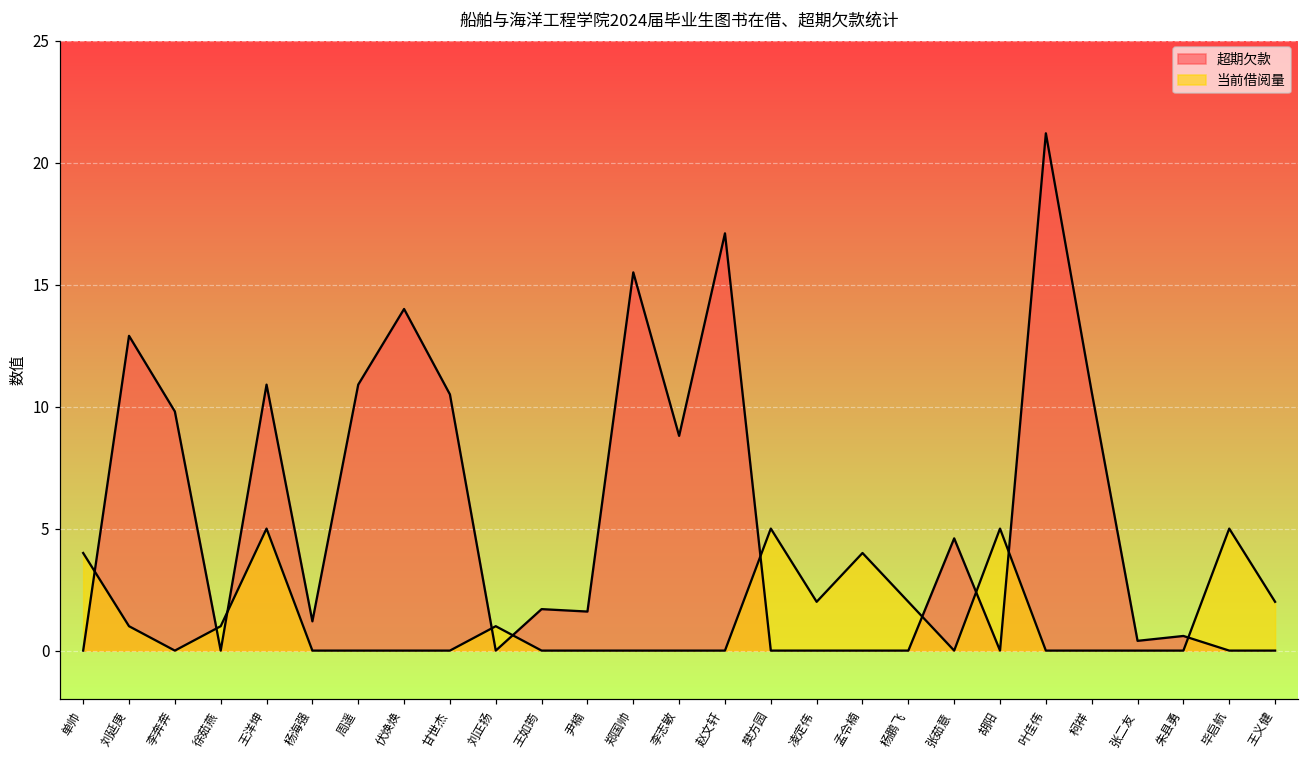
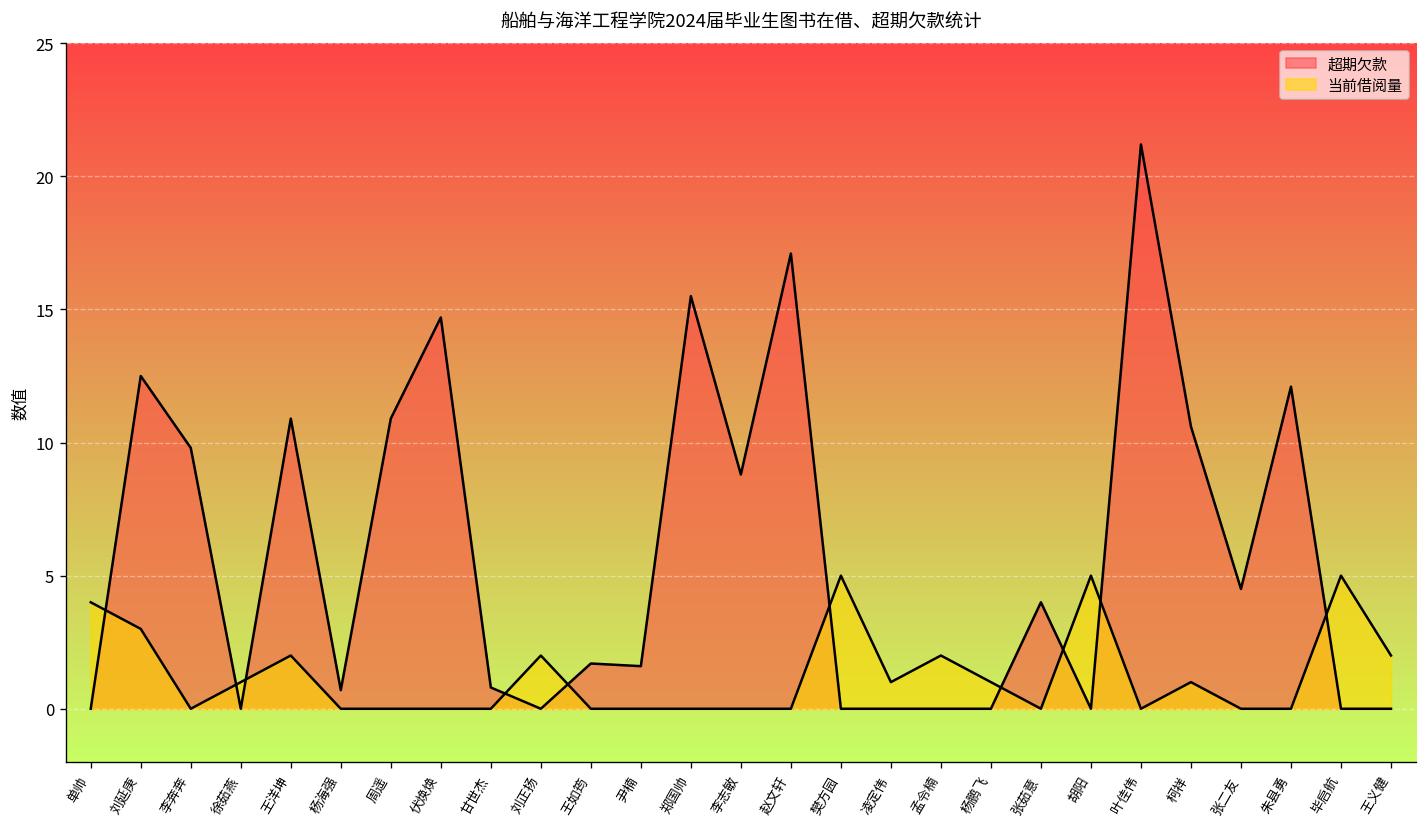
  {
    "超期欠款": {
      "单帅": 0.0,
-     "刘延庚": 12.9,
+     "刘延庚": 12.5,
      "李奔奔": 9.8,
      "徐茹燕": 0.0,
      "王洋坤": 10.9,
-     "杨海强": 1.2,
+     "杨海强": 0.7,
      "周遥": 10.9,
-     "伏焕焕": 14.0,
-     "甘世杰": 10.5,
+     "伏焕焕": 14.7,
+     "甘世杰": 0.8,
      "刘正扬": 0.0,
      "王如筠": 1.7,
      "尹楠": 1.6,
      "郑国帅": 15.5,
      "李志敏": 8.8,
      "赵文轩": 17.1,
      "樊方园": 0.0,
      "凌定伟": 0.0,
      "孟令楠": 0.0,
      "杨鹏飞": 0.0,
-     "张茹意": 4.6,
+     "张茹意": 4.0,
      "胡阳": 0.0,
      "叶佳伟": 21.2,
      "柯祥": 10.6,
-     "张二友": 0.4,
-     "朱县勇": 0.6,
+     "张二友": 4.5,
+     "朱县勇": 12.1,
      "毕启航": 0.0,
      "王义健": 0.0
    },
    "当前借阅量": {
      "单帅": 4,
-     "刘延庚": 1,
+     "刘延庚": 3,
      "李奔奔": 0,
      "徐茹燕": 1,
-     "王洋坤": 5,
+     "王洋坤": 2,
      "杨海强": 0,
      "周遥": 0,
      "伏焕焕": 0,
      "甘世杰": 0,
-     "刘正扬": 1,
+     "刘正扬": 2,
      "王如筠": 0,
      "尹楠": 0,
      "郑国帅": 0,
      "李志敏": 0,
      "赵文轩": 0,
      "樊方园": 5,
-     "凌定伟": 2,
-     "孟令楠": 4,
-     "杨鹏飞": 2,
+     "凌定伟": 1,
+     "孟令楠": 2,
+     "杨鹏飞": 1,
      "张茹意": 0,
      "胡阳": 5,
      "叶佳伟": 0,
-     "柯祥": 0,
+     "柯祥": 1,
      "张二友": 0,
      "朱县勇": 0,
      "毕启航": 5,
      "王义健": 2
    }
  }
